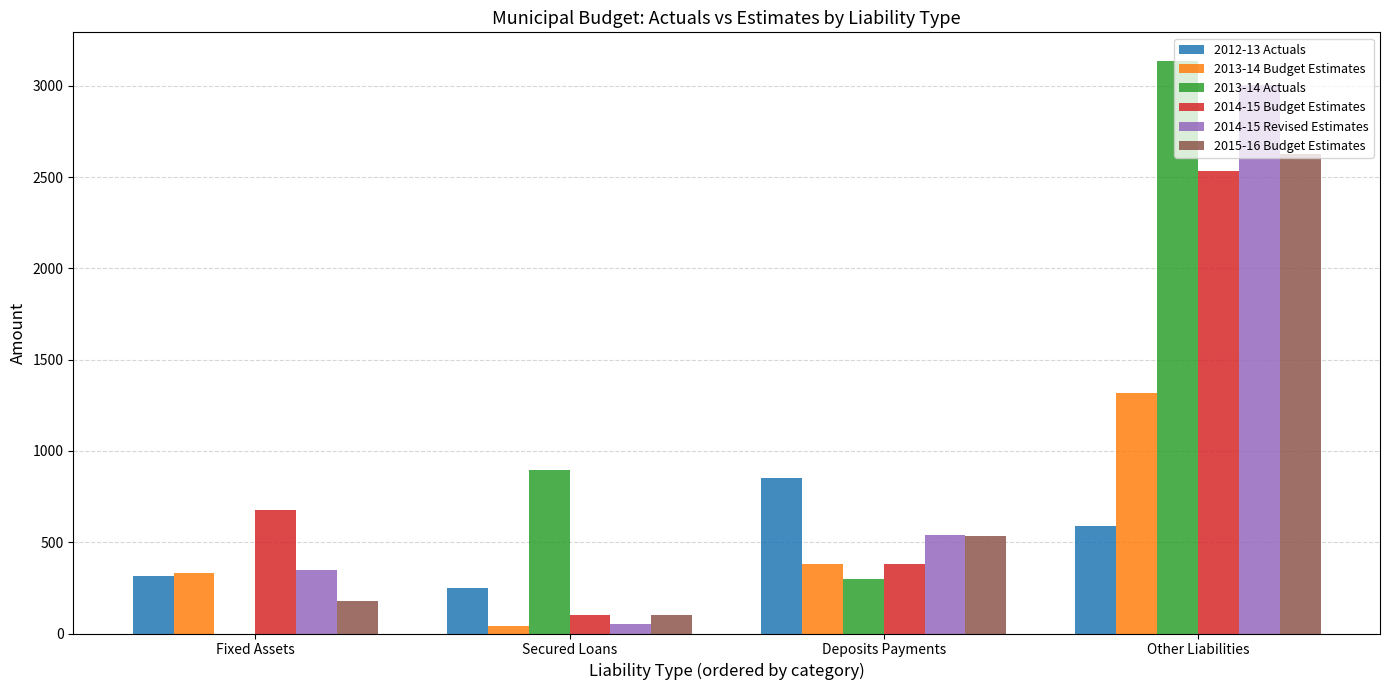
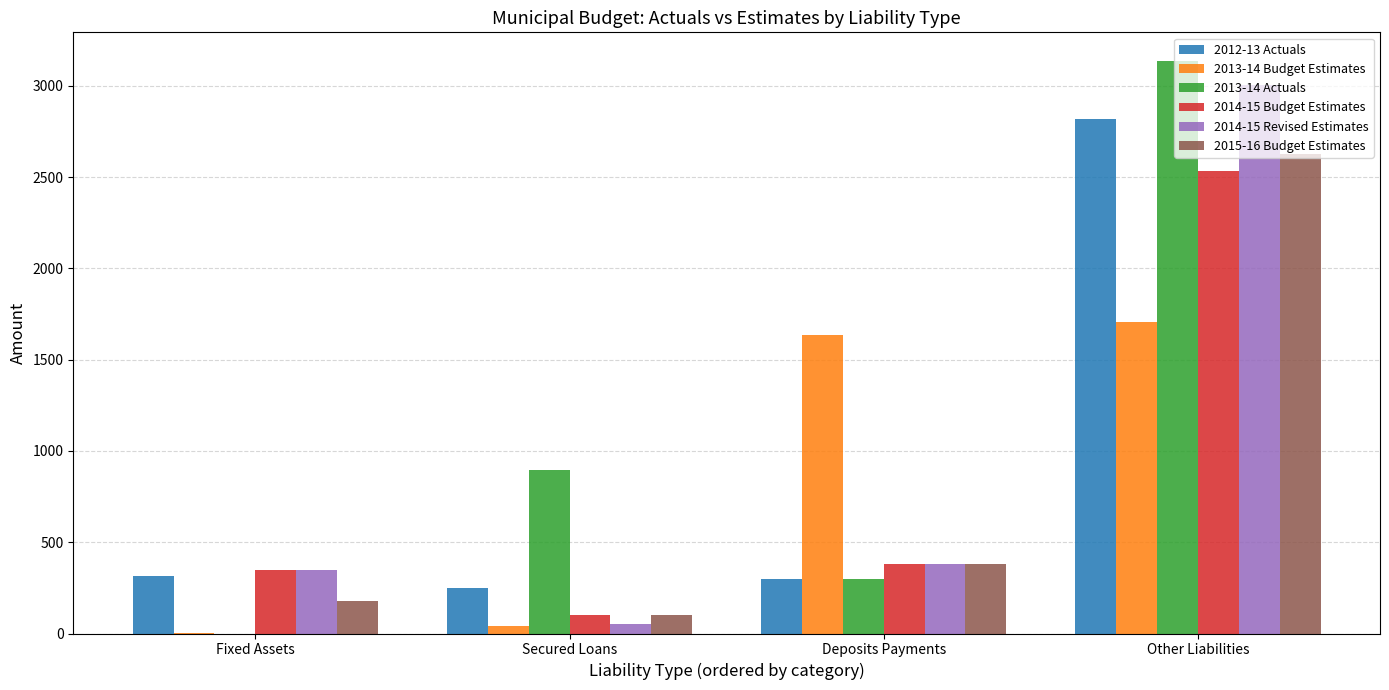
  {
    "2012-13 Actuals": {
      "Fixed Assets": 320,
      "Secured Loans": 250,
-     "Deposits Payments": 850,
-     "Other Liabilities": 590
+     "Deposits Payments": 300,
+     "Other Liabilities": 2820
    },
    "2013-14 Budget Estimates": {
-     "Fixed Assets": 330,
+     "Fixed Assets": 0,
      "Secured Loans": 40,
-     "Deposits Payments": 380,
-     "Other Liabilities": 1320
+     "Deposits Payments": 1640,
+     "Other Liabilities": 1710
    },
    "2013-14 Actuals": {
      "Fixed Assets": 0,
      "Secured Loans": 890,
      "Deposits Payments": 300
    },
    "2014-15 Budget Estimates": {
-     "Fixed Assets": 670,
+     "Fixed Assets": 350,
      "Secured Loans": 100,
      "Deposits Payments": 380,
      "Other Liabilities": 2530
    },
    "2014-15 Revised Estimates": {
      "Fixed Assets": 350,
      "Secured Loans": 50,
-     "Deposits Payments": 540
+     "Deposits Payments": 380
    },
    "2015-16 Budget Estimates": {
      "Fixed Assets": 180,
      "Secured Loans": 100,
-     "Deposits Payments": 530
+     "Deposits Payments": 380
    }
  }
